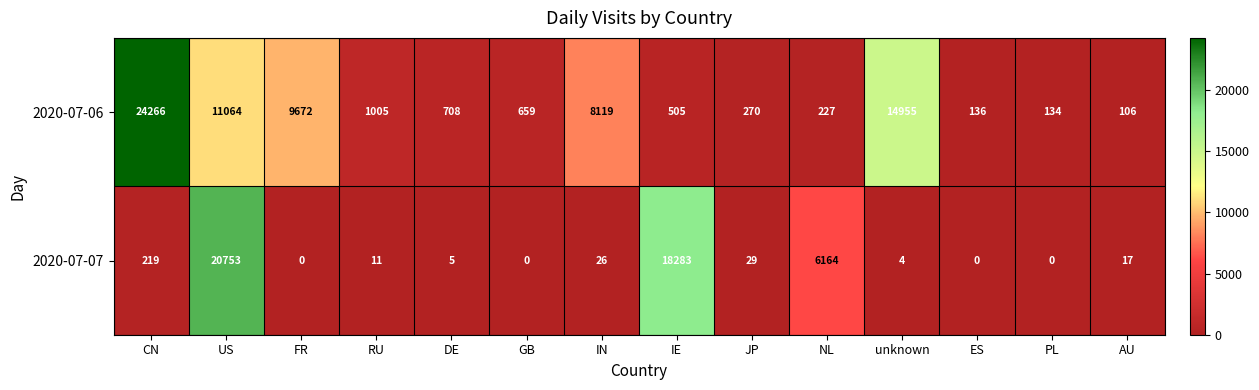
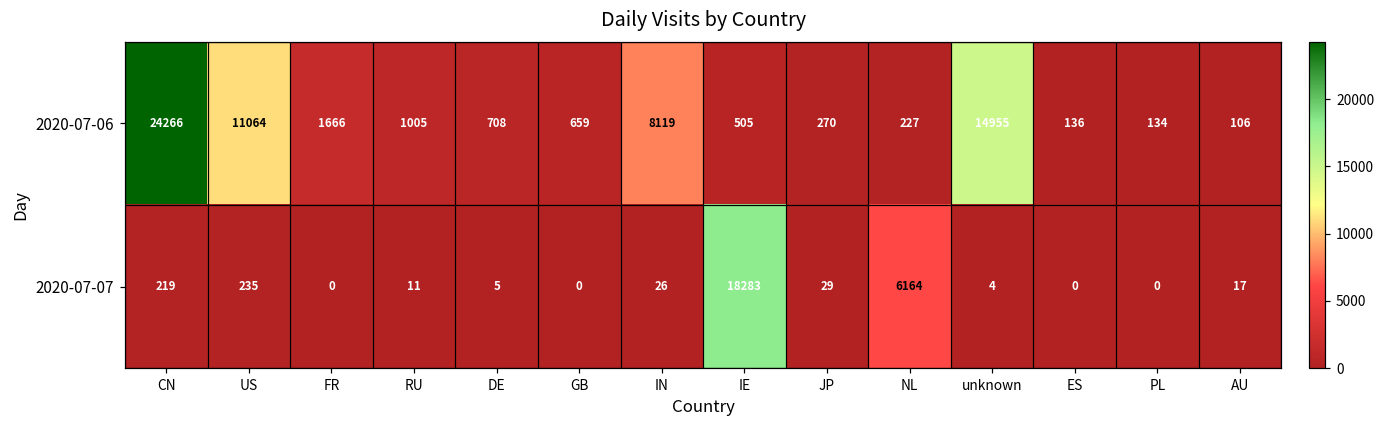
  {
    "2020-07-06": {
      "CN": 24266,
      "US": 11064,
-     "FR": 9672,
+     "FR": 1666,
      "RU": 1005,
      "DE": 708,
      "GB": 659,
      "IN": 8119,
      "IE": 505,
      "JP": 270,
      "NL": 227,
      "unknown": 14955,
      "ES": 136,
      "PL": 134,
      "AU": 106
    },
    "2020-07-07": {
      "CN": 219,
-     "US": 20753,
+     "US": 235,
      "FR": 0,
      "RU": 11,
      "DE": 5,
      "GB": 0,
      "IN": 26,
      "IE": 18283,
      "JP": 29,
      "NL": 6164,
      "unknown": 4,
      "ES": 0,
      "PL": 0,
      "AU": 17
    }
  }
